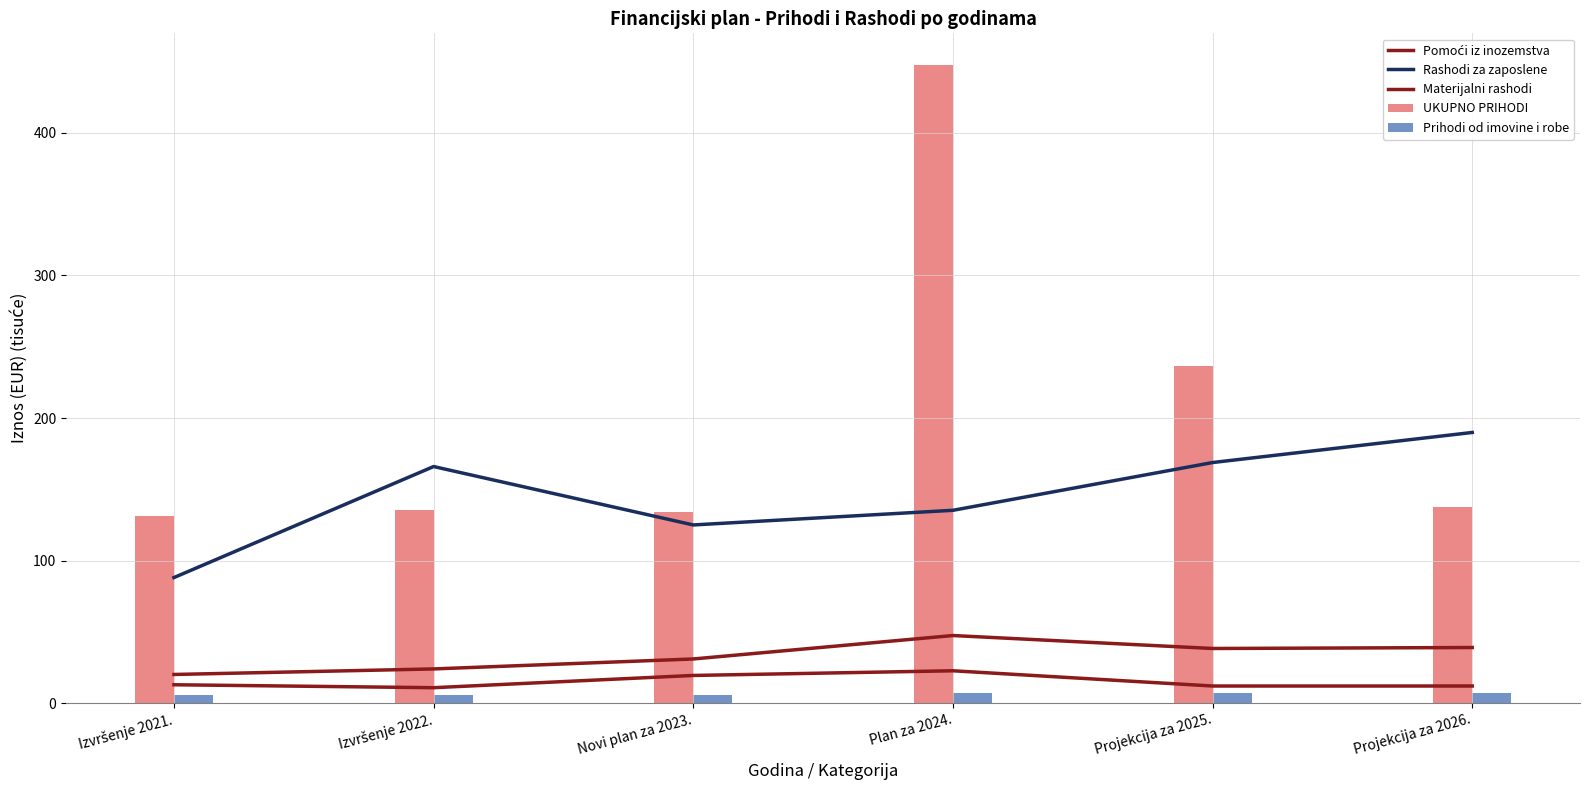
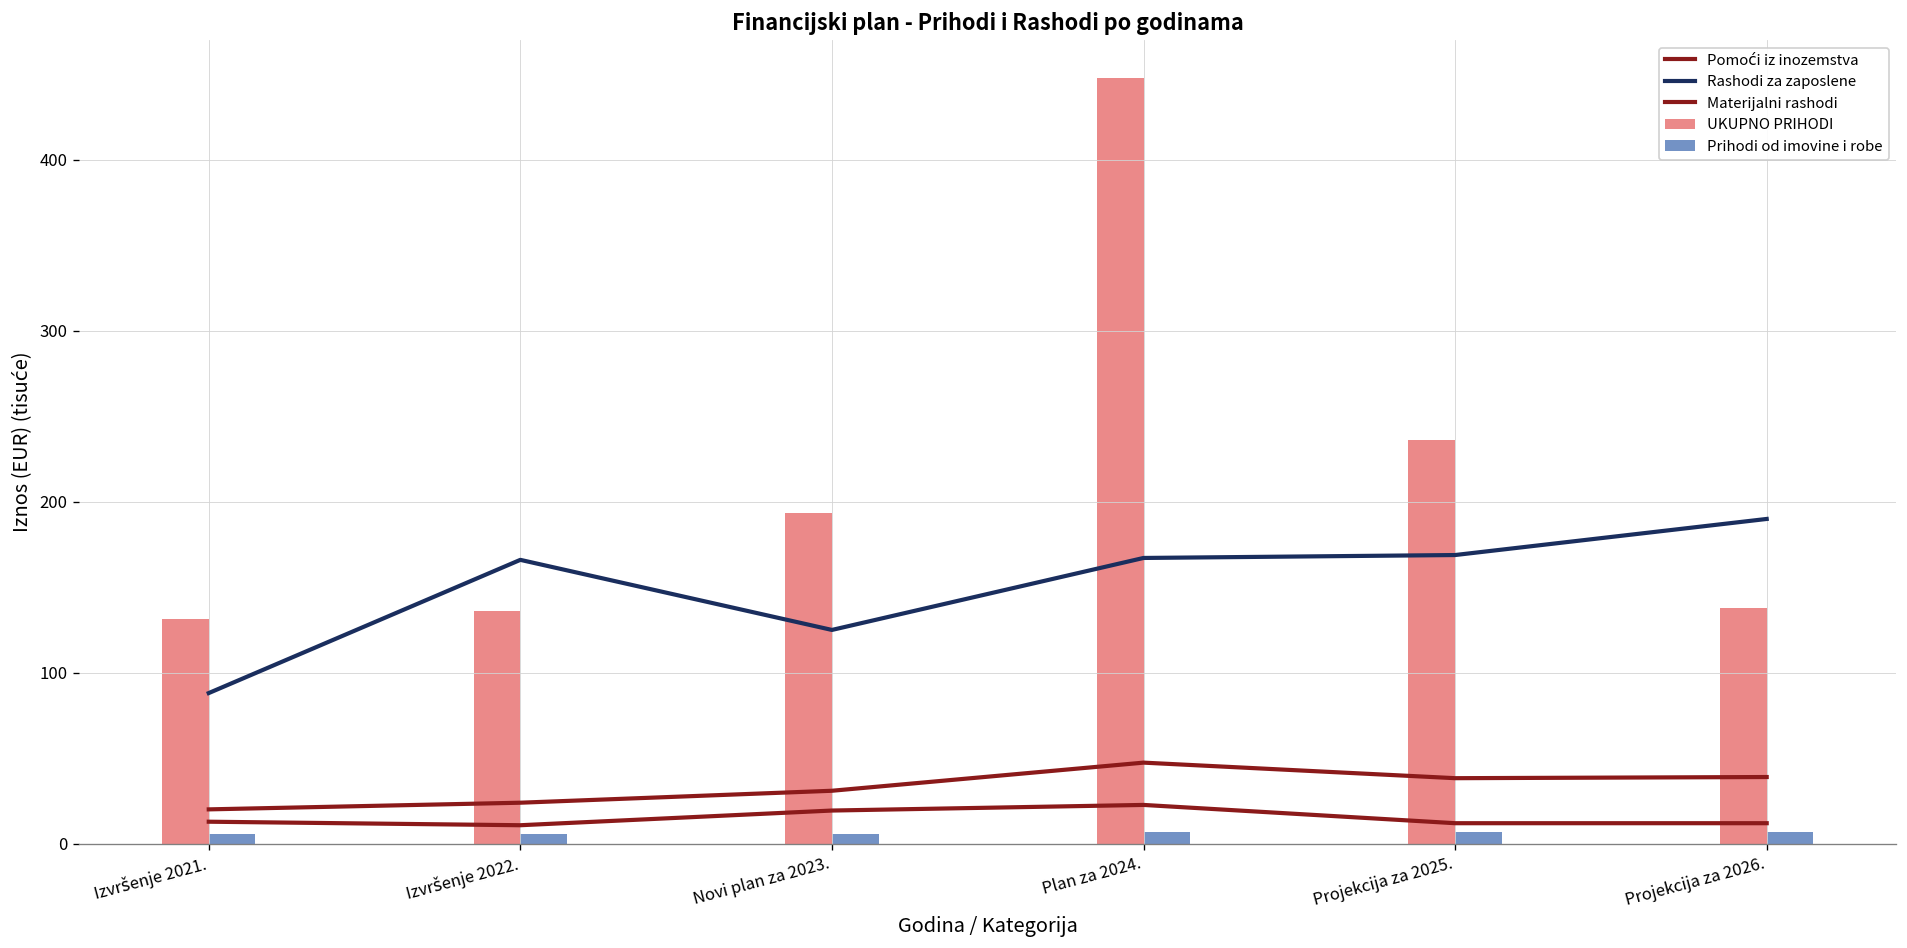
  {
    "UKUPNO PRIHODI": {
      "Izvršenje 2021.": 132,
      "Izvršenje 2022.": 136,
-     "Novi plan za 2023.": 134,
+     "Novi plan za 2023.": 194,
      "Plan za 2024.": 448,
      "Projekcija za 2025.": 236,
      "Projekcija za 2026.": 138
    },
    "Rashodi za zaposlene": {
      "Izvršenje 2021.": 88,
      "Izvršenje 2022.": 166,
      "Novi plan za 2023.": 125,
-     "Plan za 2024.": 135,
+     "Plan za 2024.": 167,
      "Projekcija za 2025.": 169,
      "Projekcija za 2026.": 190
    },
    "Prihodi od imovine i robe": {
      "Izvršenje 2021.": 6,
      "Izvršenje 2022.": 6,
      "Novi plan za 2023.": 6,
      "Plan za 2024.": 7,
      "Projekcija za 2025.": 7,
      "Projekcija za 2026.": 7
    }
  }
